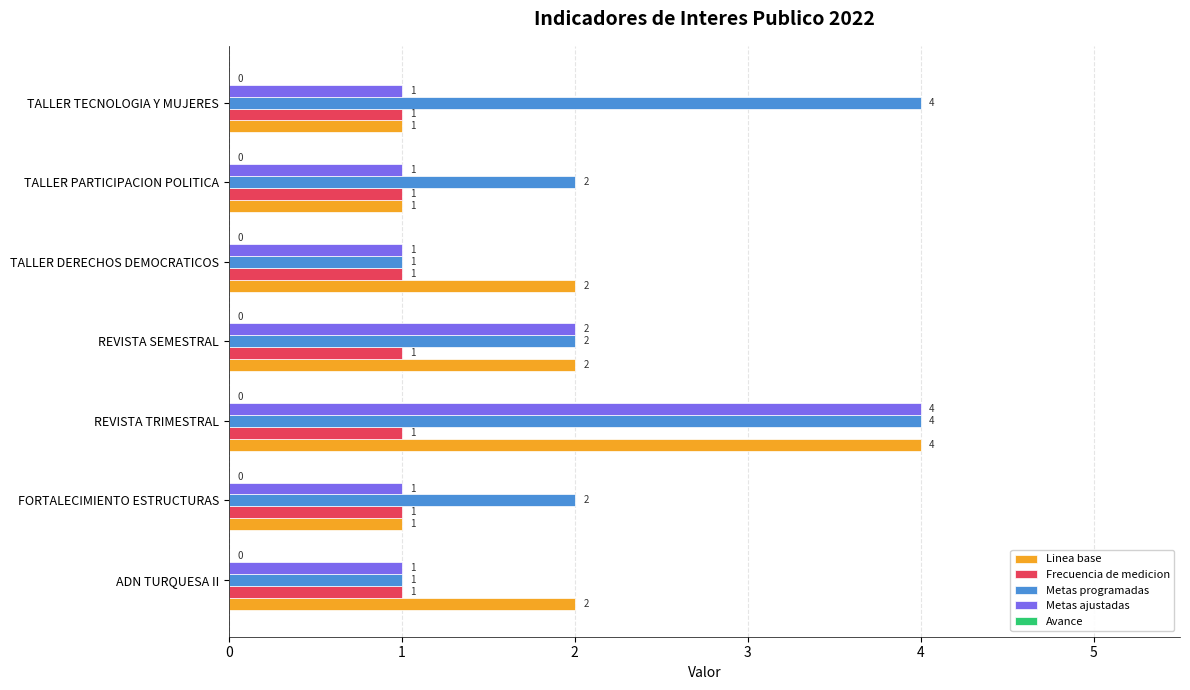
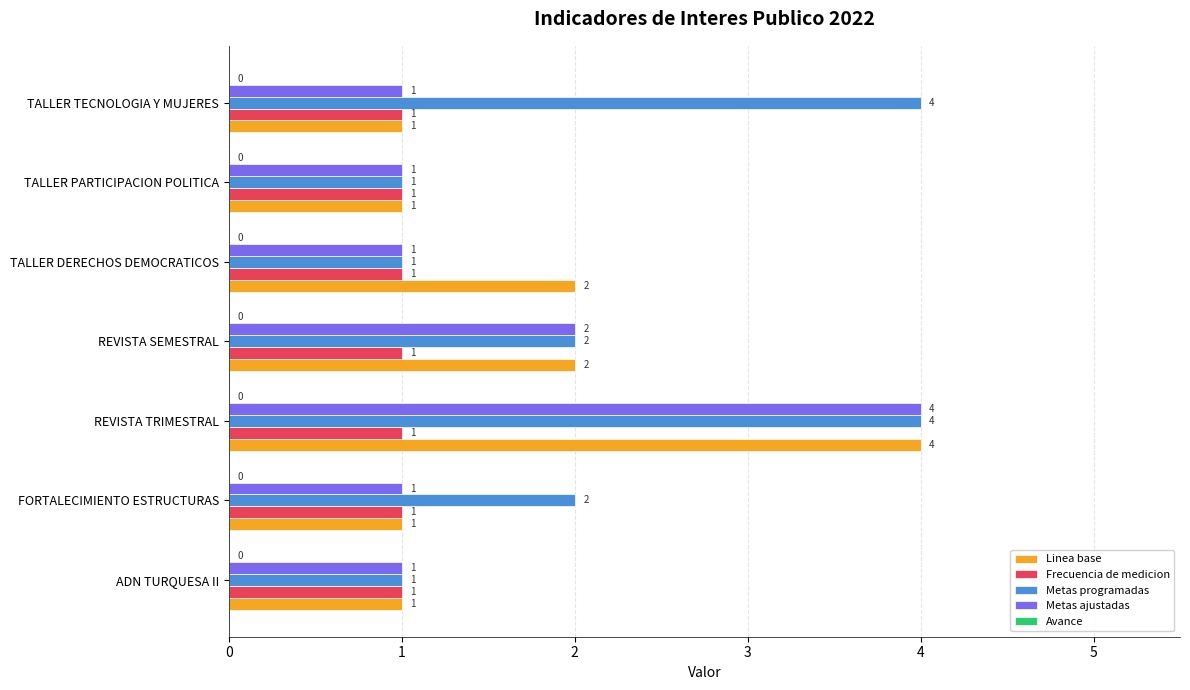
  {
    "Linea base": {
      "TALLER TECNOLOGIA Y MUJERES": 1,
      "TALLER PARTICIPACION POLITICA": 1,
      "TALLER DERECHOS DEMOCRATICOS": 2,
      "REVISTA SEMESTRAL": 2,
      "REVISTA TRIMESTRAL": 4,
      "FORTALECIMIENTO ESTRUCTURAS": 1,
-     "ADN TURQUESA II": 2
+     "ADN TURQUESA II": 1
    },
    "Frecuencia de medicion": {
      "TALLER TECNOLOGIA Y MUJERES": 1,
      "TALLER PARTICIPACION POLITICA": 1,
      "TALLER DERECHOS DEMOCRATICOS": 1,
      "REVISTA SEMESTRAL": 1,
      "REVISTA TRIMESTRAL": 1,
      "FORTALECIMIENTO ESTRUCTURAS": 1,
      "ADN TURQUESA II": 1
    },
    "Metas programadas": {
      "TALLER TECNOLOGIA Y MUJERES": 4,
-     "TALLER PARTICIPACION POLITICA": 2,
+     "TALLER PARTICIPACION POLITICA": 1,
      "TALLER DERECHOS DEMOCRATICOS": 1,
      "REVISTA SEMESTRAL": 2,
      "REVISTA TRIMESTRAL": 4,
      "FORTALECIMIENTO ESTRUCTURAS": 2,
      "ADN TURQUESA II": 1
    },
    "Metas ajustadas": {
      "TALLER TECNOLOGIA Y MUJERES": 1,
      "TALLER PARTICIPACION POLITICA": 1,
      "TALLER DERECHOS DEMOCRATICOS": 1,
      "REVISTA SEMESTRAL": 2,
      "REVISTA TRIMESTRAL": 4,
      "FORTALECIMIENTO ESTRUCTURAS": 1,
      "ADN TURQUESA II": 1
    },
    "Avance": {
      "TALLER TECNOLOGIA Y MUJERES": 0,
      "TALLER PARTICIPACION POLITICA": 0,
      "TALLER DERECHOS DEMOCRATICOS": 0,
      "REVISTA SEMESTRAL": 0,
      "REVISTA TRIMESTRAL": 0,
      "FORTALECIMIENTO ESTRUCTURAS": 0,
      "ADN TURQUESA II": 0
    }
  }
